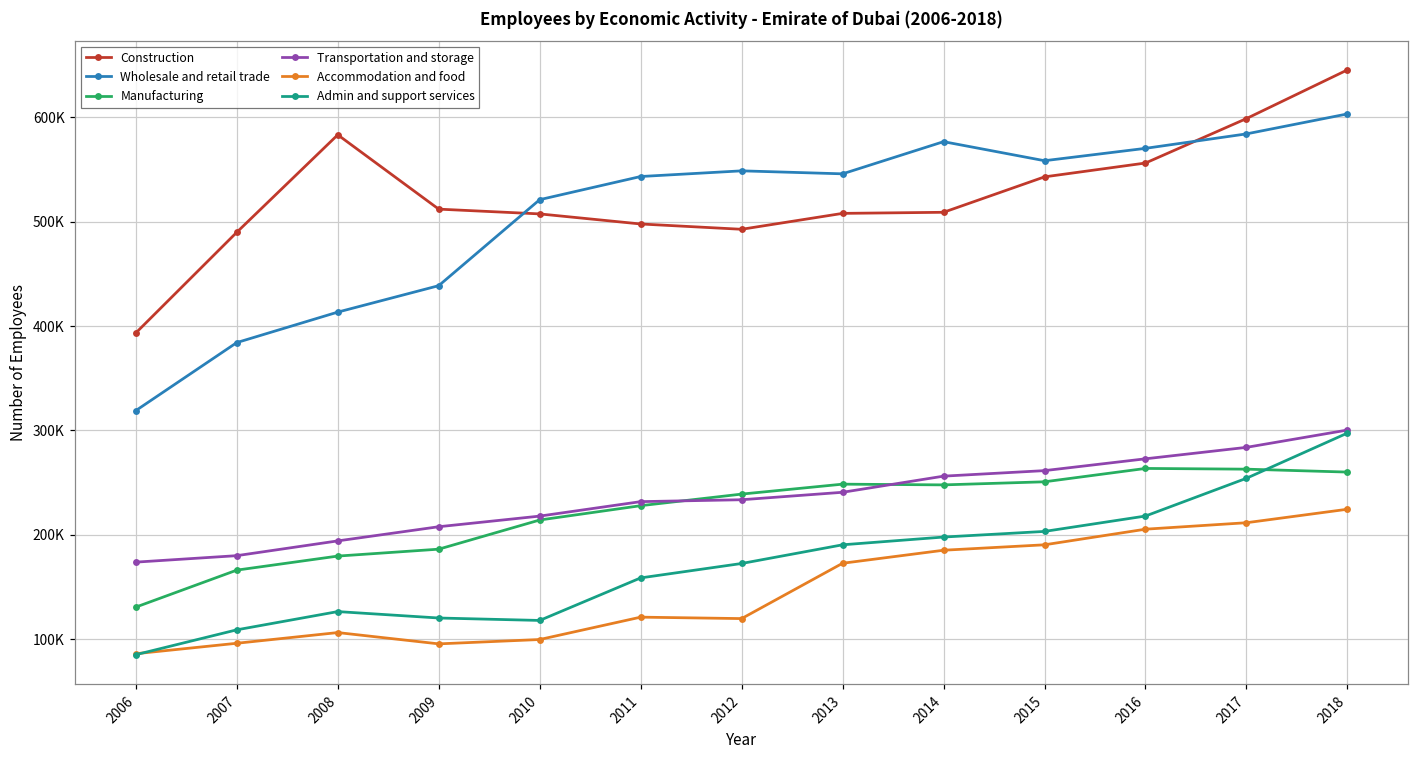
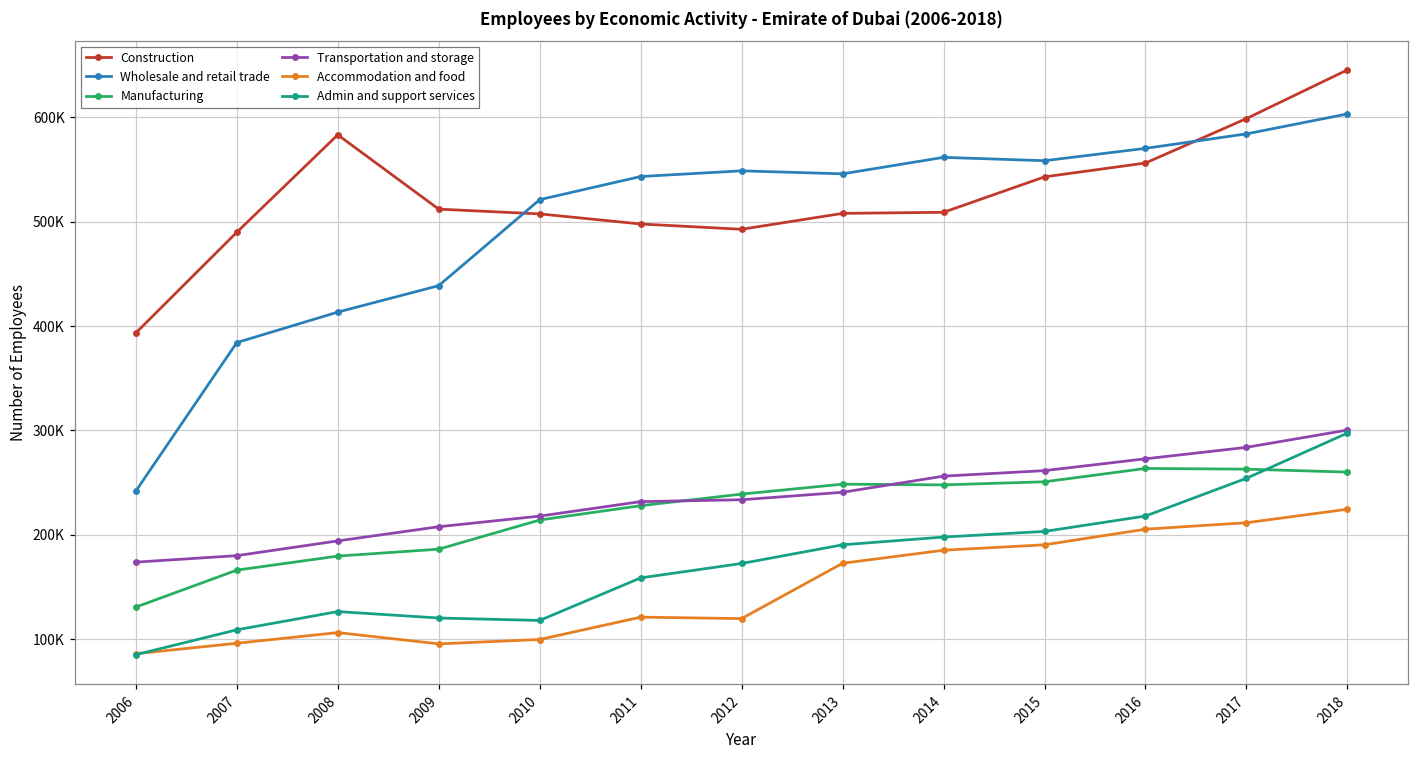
  {
    "Construction": {
      "2006": 390000,
      "2007": 490000,
      "2008": 580000,
      "2009": 510000,
      "2010": 510000,
      "2011": 500000,
      "2012": 490000,
      "2013": 510000,
      "2014": 510000,
      "2015": 540000,
      "2016": 560000,
      "2017": 600000,
      "2018": 650000
    },
    "Wholesale and retail trade": {
-     "2006": 320000,
+     "2006": 240000,
      "2007": 380000,
      "2008": 410000,
      "2009": 440000,
      "2010": 520000,
      "2011": 540000,
      "2012": 550000,
      "2013": 550000,
-     "2014": 580000,
+     "2014": 560000,
      "2015": 560000,
      "2016": 570000,
      "2017": 580000,
      "2018": 600000
    },
    "Transportation and storage": {
      "2006": 170000,
      "2007": 180000,
      "2008": 190000,
      "2009": 210000,
      "2010": 220000,
      "2011": 230000,
      "2012": 230000,
      "2013": 240000,
      "2014": 260000,
      "2015": 260000,
      "2016": 270000,
      "2017": 280000,
      "2018": 300000
    },
    "Accommodation and food": {
      "2007": 100000,
      "2008": 110000,
      "2009": 100000,
      "2010": 100000,
      "2011": 120000,
      "2012": 120000,
      "2013": 170000,
      "2014": 190000,
      "2015": 190000,
      "2016": 210000,
      "2017": 210000,
      "2018": 220000
    }
  }
